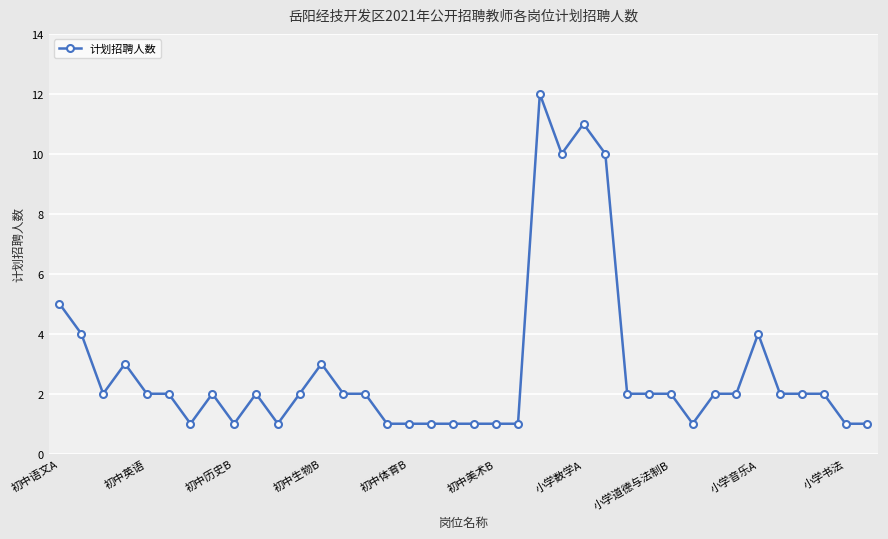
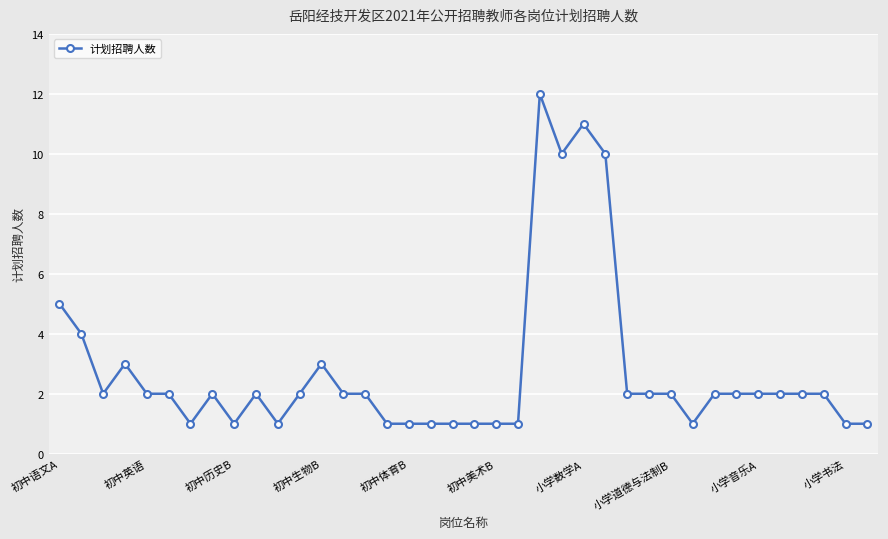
  {
    "初中语文A": 5,
    "初中英语": 2,
    "初中历史B": 1,
    "初中生物B": 3,
    "初中体育B": 1,
    "初中美术B": 1,
    "小学数学A": 11,
    "小学道德与法制B": 2,
-   "小学音乐A": 4,
+   "小学音乐A": 2,
    "小学书法": 1
  }
